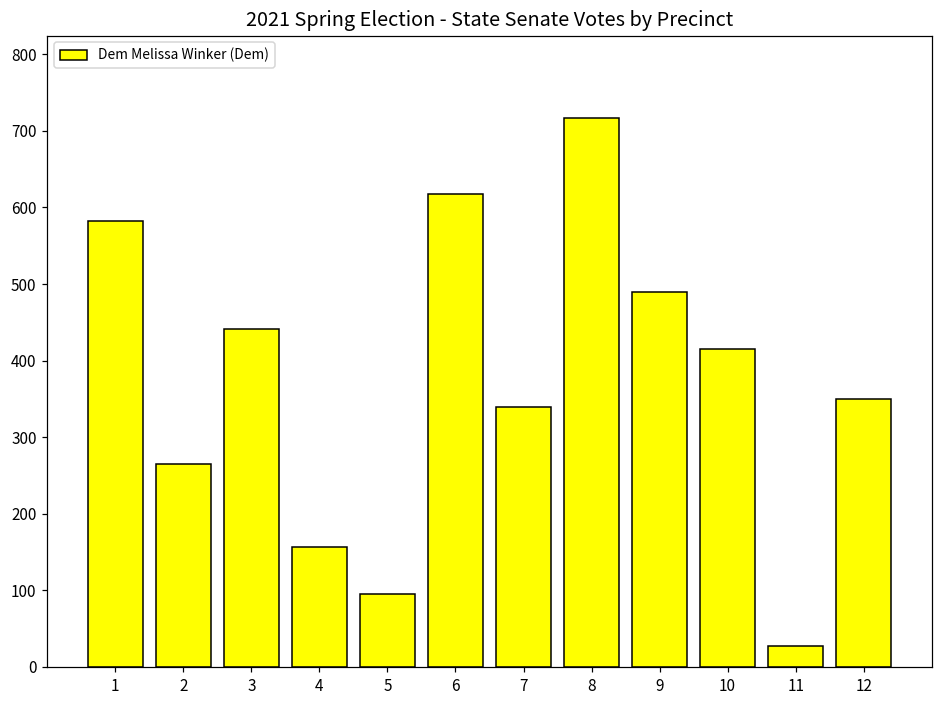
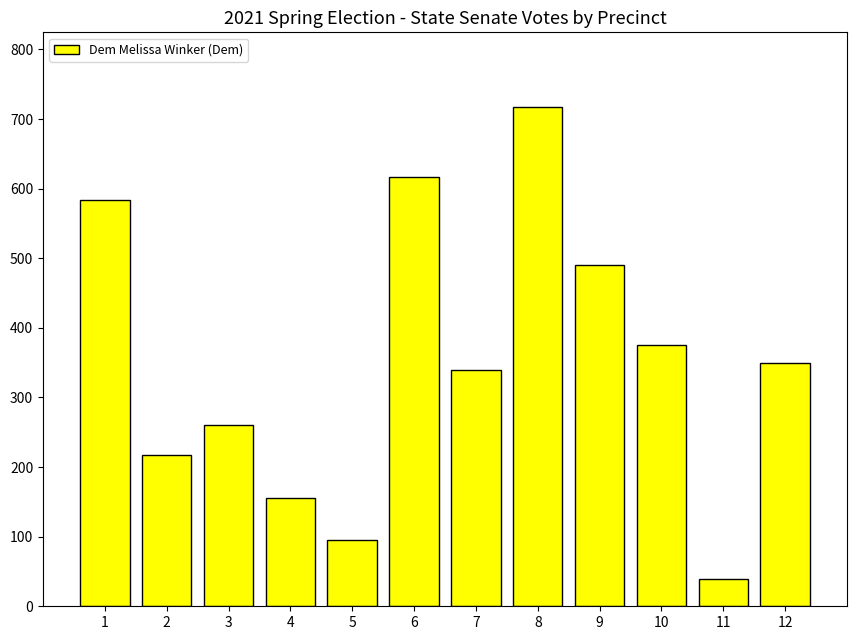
  {
    "1": 580,
-   "2": 270,
-   "3": 440,
+   "2": 220,
+   "3": 260,
    "4": 160,
    "5": 100,
    "6": 620,
    "7": 340,
    "8": 720,
    "9": 490,
-   "10": 420,
-   "11": 30,
+   "10": 380,
+   "11": 40,
    "12": 350
  }
